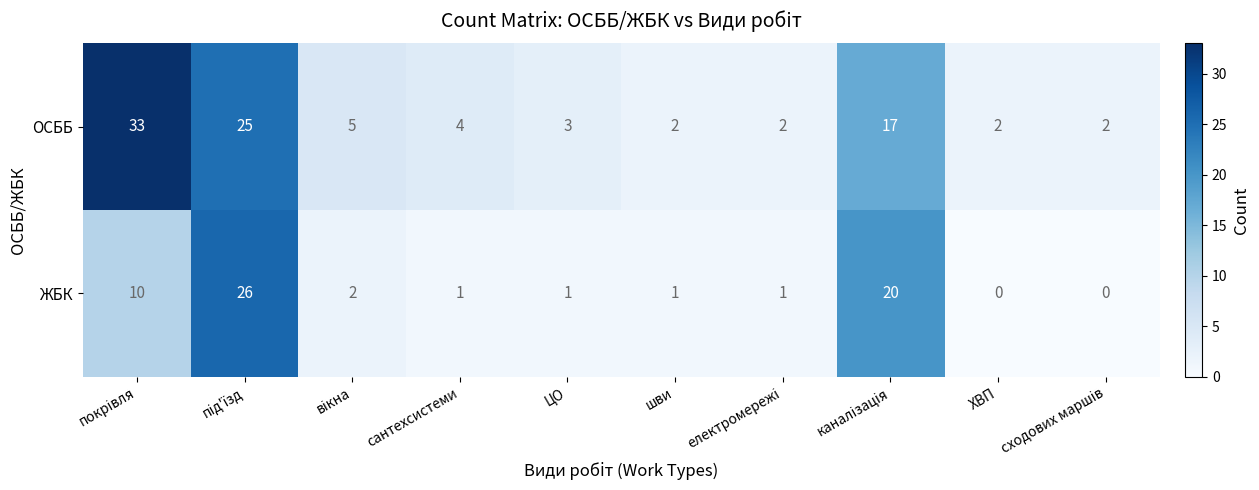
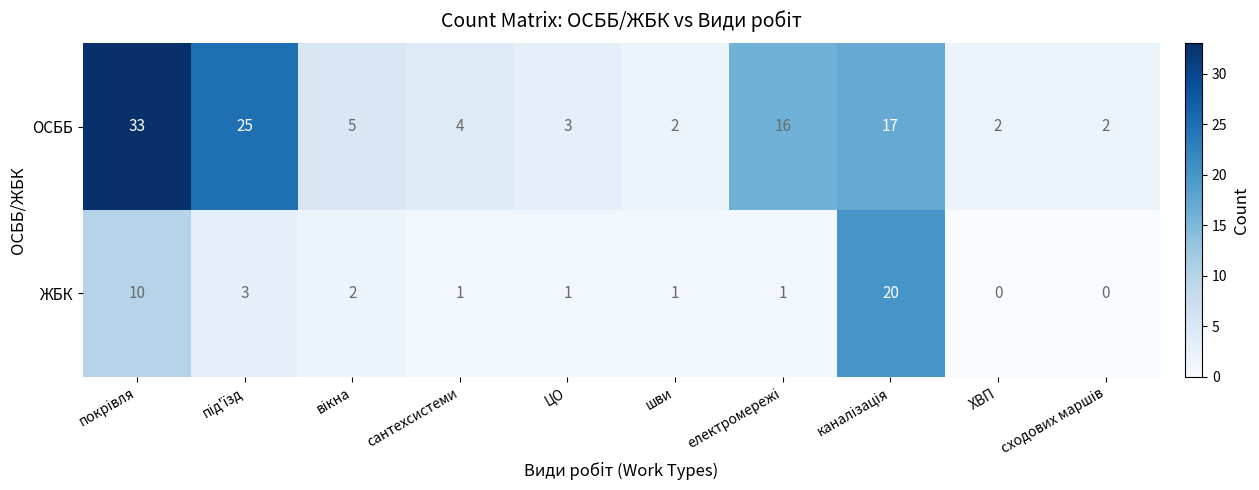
  {
    "ОСББ": {
      "покрівля": 33,
      "під'їзд": 25,
      "вікна": 5,
      "сантехсистеми": 4,
      "ЦО": 3,
      "шви": 2,
-     "електромережі": 2,
+     "електромережі": 16,
      "каналізація": 17,
      "ХВП": 2,
      "сходових маршів": 2
    },
    "ЖБК": {
      "покрівля": 10,
-     "під'їзд": 26,
+     "під'їзд": 3,
      "вікна": 2,
      "сантехсистеми": 1,
      "ЦО": 1,
      "шви": 1,
      "електромережі": 1,
      "каналізація": 20,
      "ХВП": 0,
      "сходових маршів": 0
    }
  }
